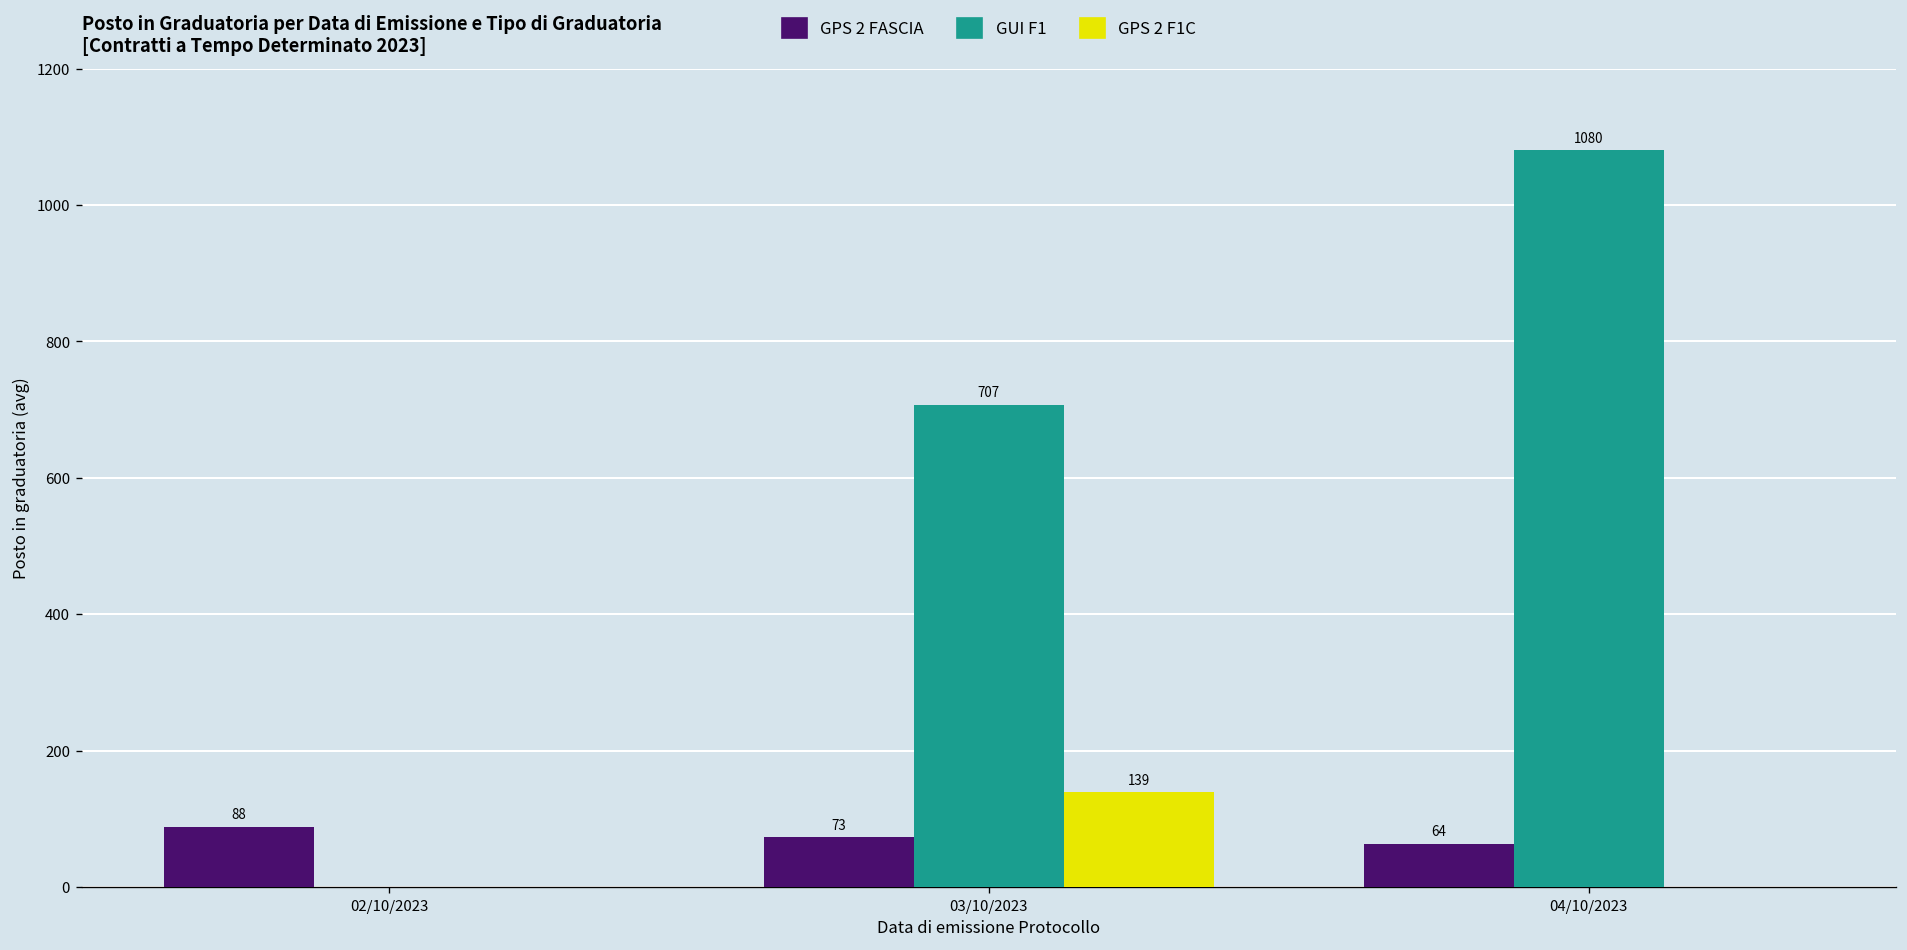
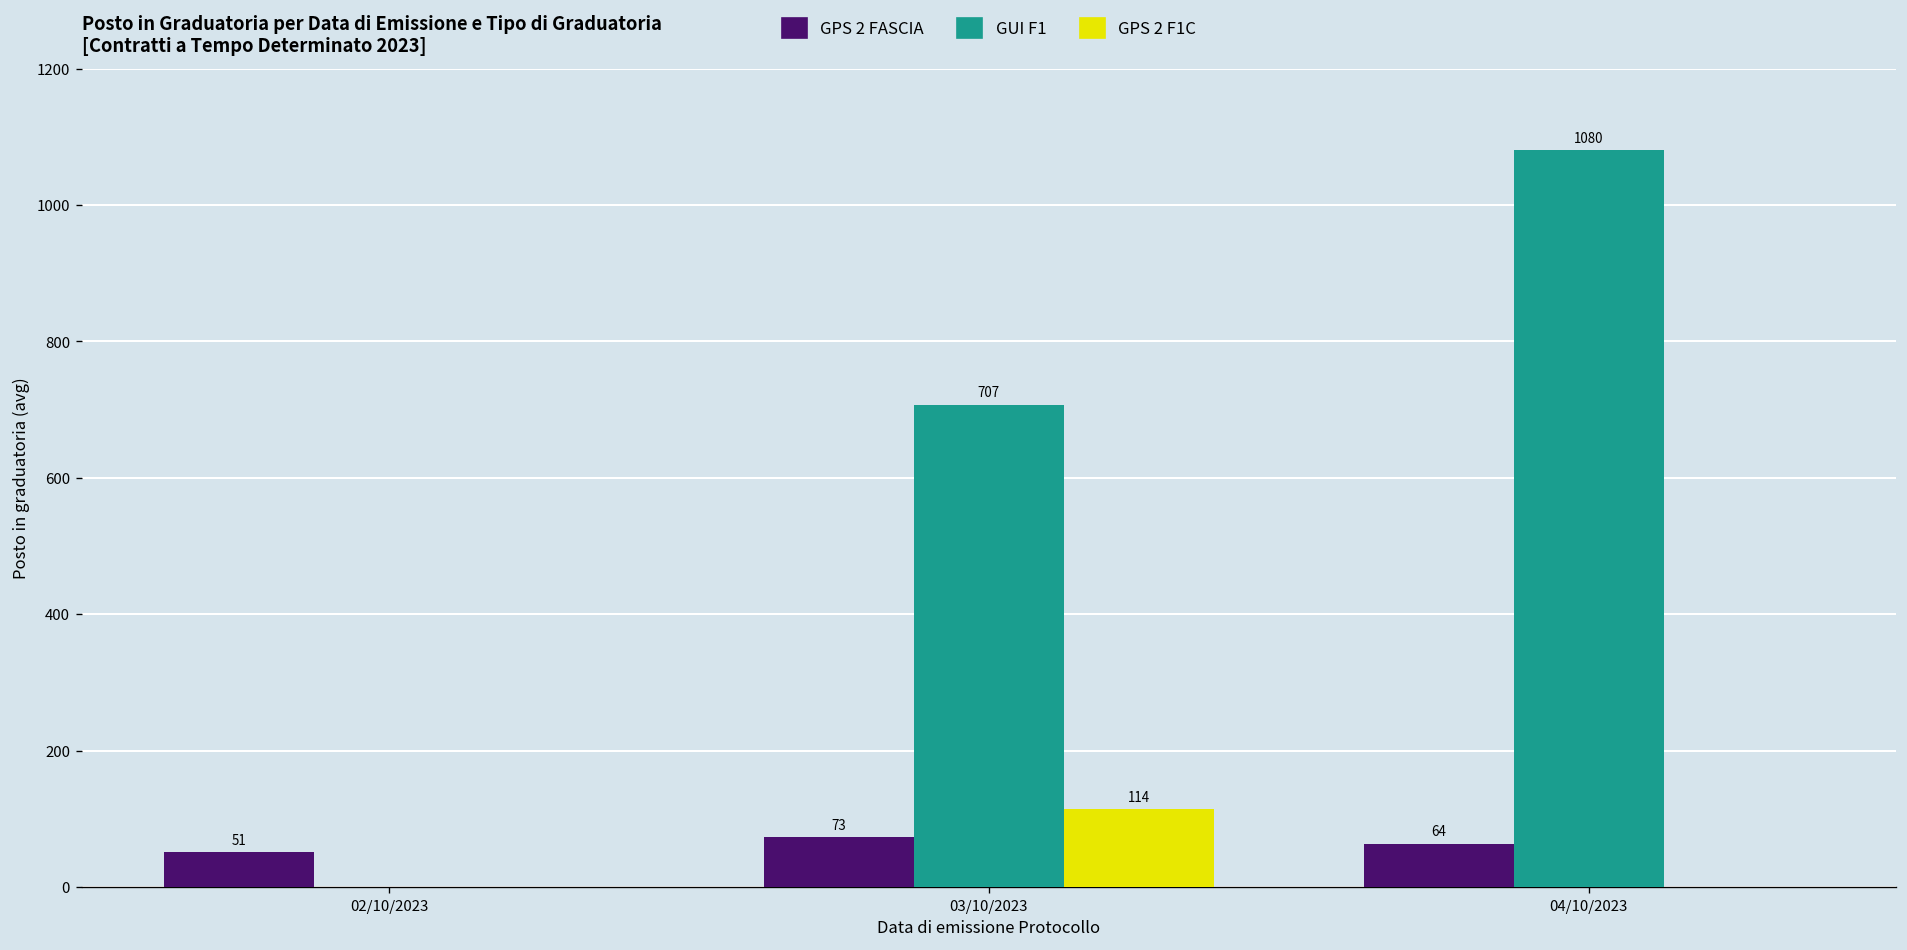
  {
    "GPS 2 FASCIA": {
-     "02/10/2023": 88,
+     "02/10/2023": 51,
      "03/10/2023": 73,
      "04/10/2023": 64
    },
    "GUI F1": {
      "03/10/2023": 707,
      "04/10/2023": 1080
    },
    "GPS 2 F1C": {
-     "03/10/2023": 139
+     "03/10/2023": 114
    }
  }
